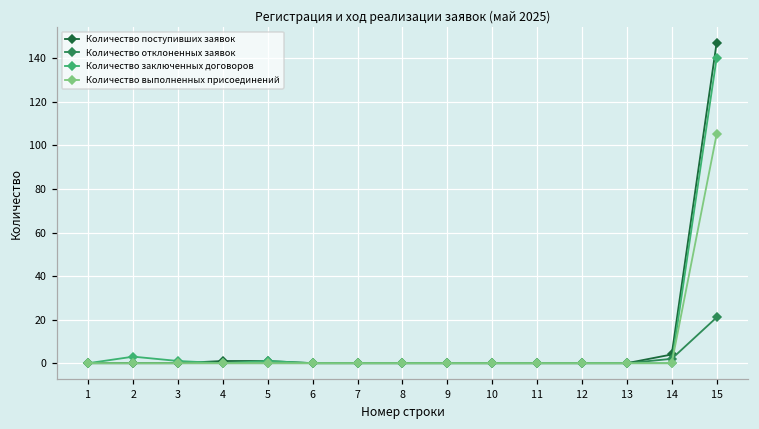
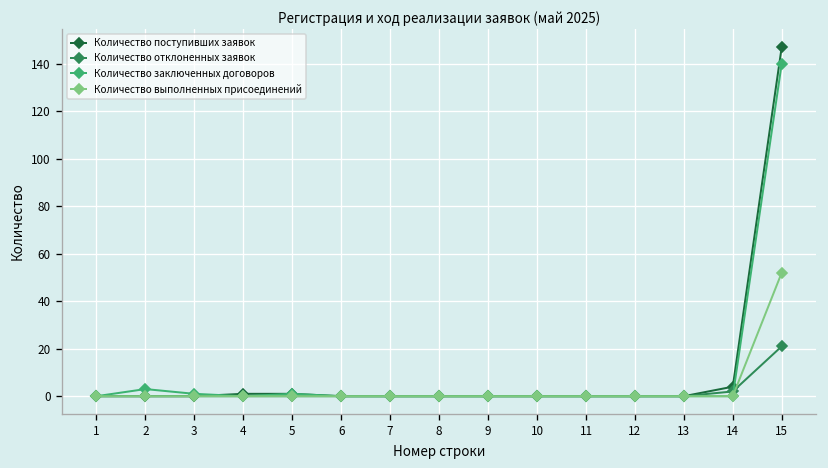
  {
    "Количество выполненных присоединений": {
-     "15": 105
+     "15": 52
    }
  }
